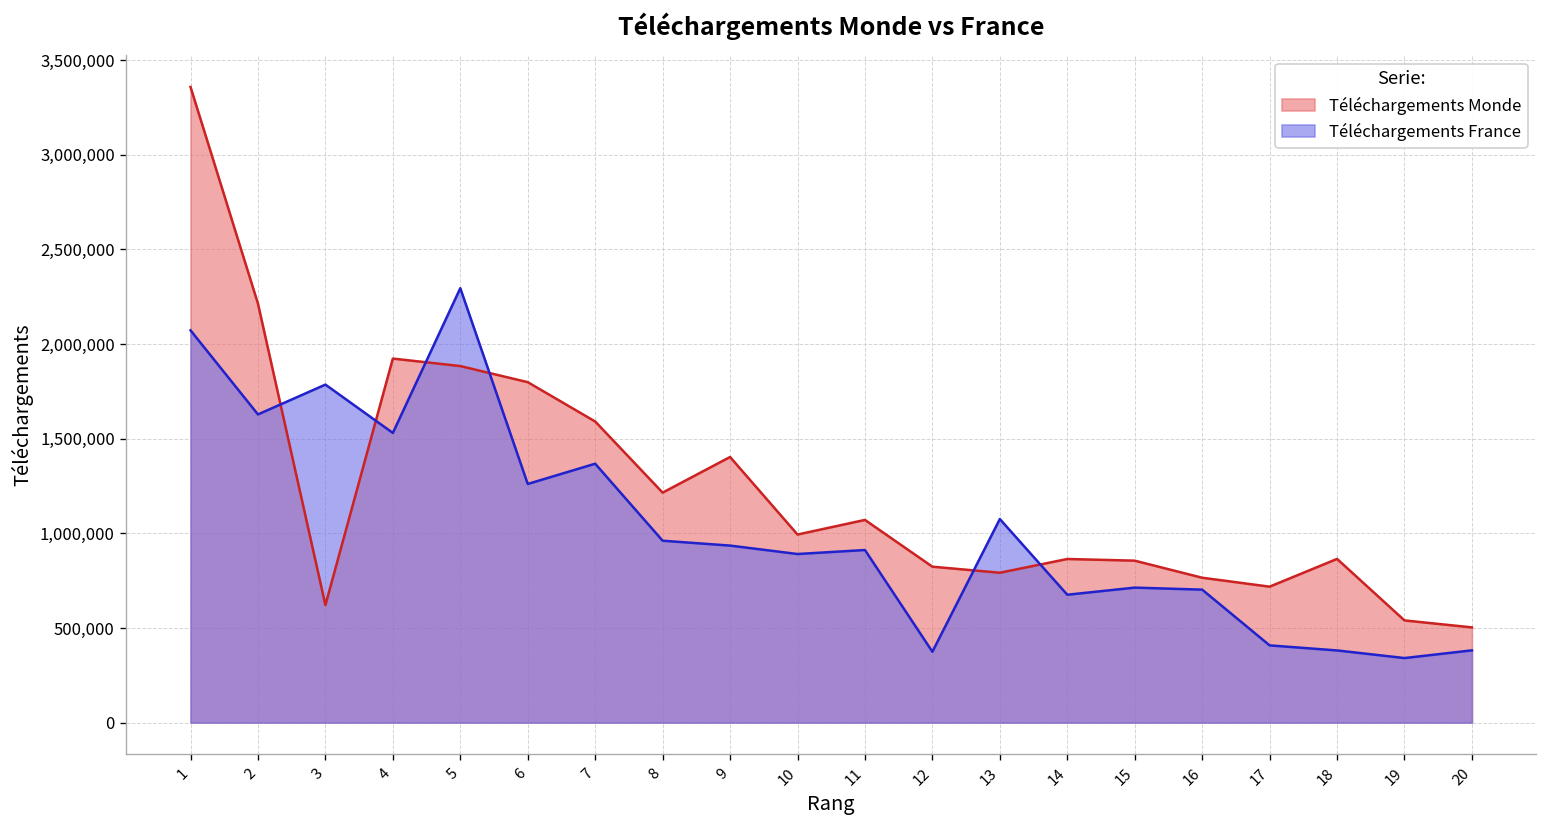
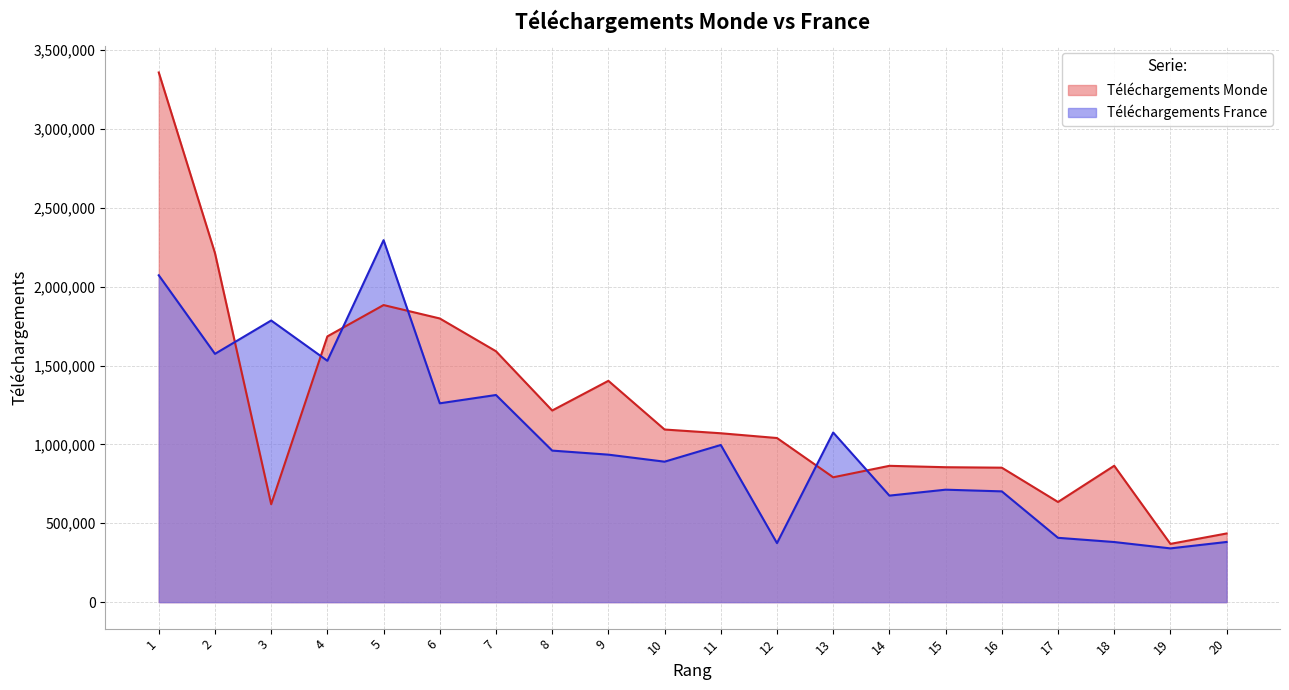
  {
    "Téléchargements Monde": {
      "1": "3,360,000",
      "2": "2,210,000",
      "3": "620,000",
-     "4": "1,920,000",
+     "4": "1,690,000",
      "5": "1,880,000",
      "6": "1,800,000",
      "7": "1,590,000",
      "8": "1,220,000",
      "9": "1,400,000",
-     "10": "990,000",
+     "10": "1,090,000",
      "11": "1,070,000",
-     "12": "820,000",
+     "12": "1,040,000",
      "13": "790,000",
      "14": "860,000",
      "15": "860,000",
-     "16": "770,000",
-     "17": "720,000",
+     "16": "850,000",
+     "17": "640,000",
      "18": "860,000",
-     "19": "540,000",
-     "20": "500,000"
+     "19": "370,000",
+     "20": "440,000"
    },
    "Téléchargements France": {
      "1": "2,070,000",
-     "2": "1,630,000",
+     "2": "1,570,000",
      "3": "1,790,000",
      "4": "1,530,000",
      "5": "2,300,000",
      "6": "1,260,000",
-     "7": "1,370,000",
+     "7": "1,310,000",
      "8": "960,000",
      "9": "940,000",
      "10": "890,000",
-     "11": "910,000",
+     "11": "1,000,000",
      "12": "370,000",
      "13": "1,080,000",
      "14": "680,000",
      "15": "710,000",
      "16": "700,000",
      "17": "410,000",
      "18": "380,000",
      "19": "340,000",
      "20": "380,000"
    }
  }
